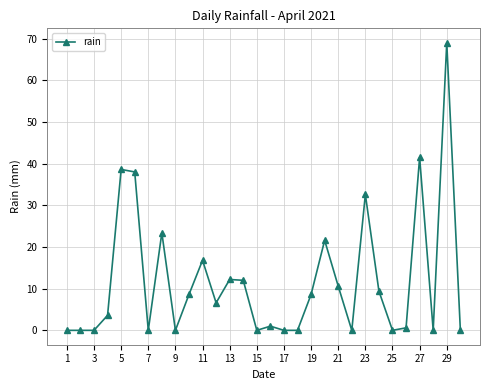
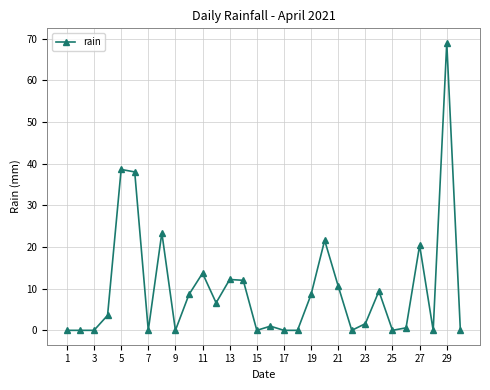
  {
    "1": 0,
    "3": 0,
    "5": 39,
    "7": 0,
    "9": 0,
-   "11": 17,
+   "11": 14,
    "13": 12,
    "15": 0,
    "17": 0,
    "19": 9,
    "21": 11,
-   "23": 33,
+   "23": 2,
    "25": 0,
-   "27": 42,
+   "27": 20,
    "29": 69
  }
